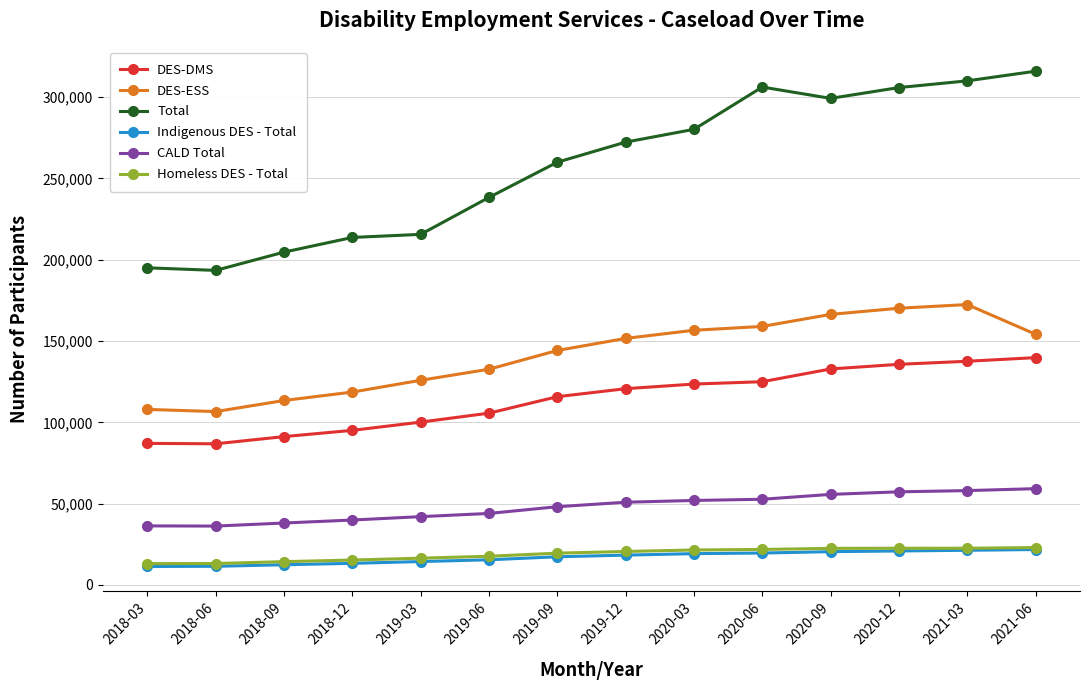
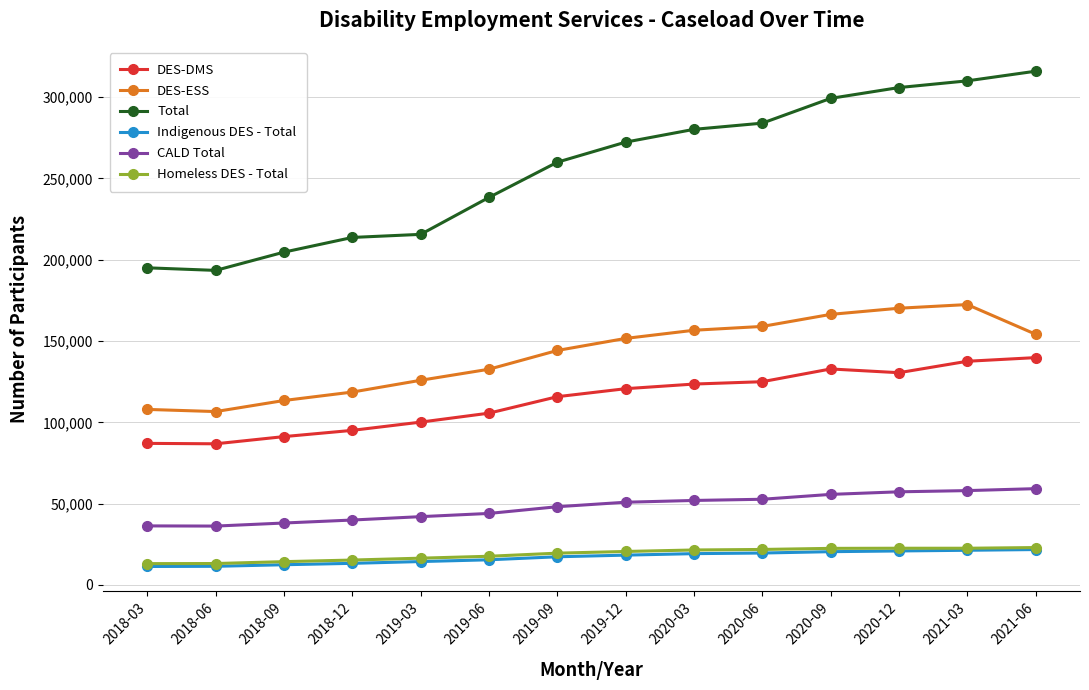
  {
    "DES-DMS": {
      "2018-03": "87,000",
      "2018-06": "87,000",
      "2018-09": "91,000",
      "2018-12": "95,000",
      "2019-03": "100,000",
      "2019-06": "106,000",
      "2019-09": "116,000",
      "2019-12": "121,000",
      "2020-03": "124,000",
      "2020-06": "125,000",
      "2020-09": "133,000",
-     "2020-12": "136,000",
+     "2020-12": "131,000",
      "2021-03": "138,000",
      "2021-06": "140,000"
    },
    "DES-ESS": {
      "2018-03": "108,000",
      "2018-06": "107,000",
      "2018-09": "113,000",
      "2018-12": "119,000",
      "2019-03": "126,000",
      "2019-06": "133,000",
      "2019-09": "144,000",
      "2019-12": "152,000",
      "2020-03": "157,000",
      "2020-06": "159,000",
      "2020-09": "166,000",
      "2020-12": "170,000",
      "2021-03": "172,000",
      "2021-06": "154,000"
    },
    "Total": {
      "2018-03": "195,000",
      "2018-06": "193,000",
      "2018-09": "205,000",
      "2018-12": "214,000",
      "2019-03": "216,000",
      "2019-06": "238,000",
      "2019-09": "260,000",
      "2019-12": "272,000",
      "2020-03": "280,000",
-     "2020-06": "306,000",
+     "2020-06": "284,000",
      "2020-09": "299,000",
      "2020-12": "306,000",
      "2021-03": "310,000",
      "2021-06": "316,000"
    },
    "Indigenous DES - Total": {
      "2018-03": "11,000",
      "2018-06": "11,000",
      "2018-09": "12,000",
      "2018-12": "13,000",
      "2019-03": "14,000",
      "2019-06": "15,000",
      "2019-09": "17,000",
      "2019-12": "18,000",
      "2020-03": "19,000",
      "2020-06": "20,000",
      "2020-09": "20,000",
      "2020-12": "21,000"
    },
    "CALD Total": {
      "2018-03": "36,000",
      "2018-06": "36,000",
      "2018-09": "38,000",
      "2018-12": "40,000",
      "2019-03": "42,000",
      "2019-06": "44,000",
      "2019-09": "48,000",
      "2019-12": "51,000",
      "2020-03": "52,000",
      "2020-06": "53,000",
      "2020-09": "56,000",
      "2020-12": "57,000",
      "2021-03": "58,000",
      "2021-06": "59,000"
    },
    "Homeless DES - Total": {
      "2018-03": "13,000",
      "2018-06": "13,000",
      "2018-09": "14,000",
      "2018-12": "15,000",
      "2019-03": "16,000",
      "2019-06": "18,000",
      "2019-09": "20,000",
      "2019-12": "21,000",
      "2020-03": "22,000",
      "2020-06": "22,000",
      "2020-09": "23,000",
      "2020-12": "23,000"
    }
  }
